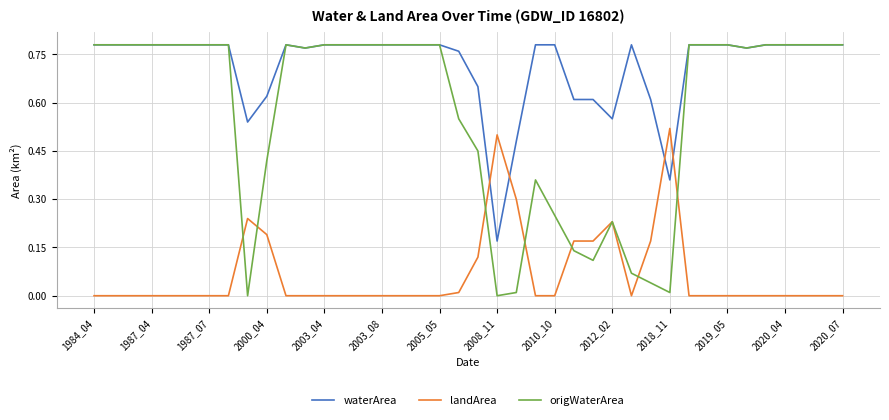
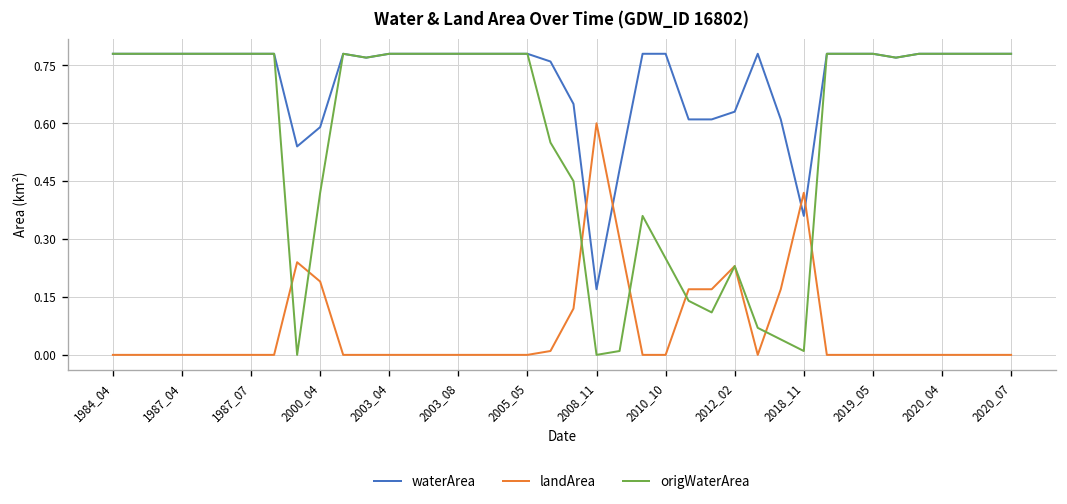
  {
    "waterArea": {
-     "2000_04": 0.62,
+     "2000_04": 0.59,
      "2008_11": 0.17,
      "2010_10": 0.78,
-     "2012_02": 0.55,
+     "2012_02": 0.63,
      "2018_11": 0.36
    },
    "landArea": {
      "1984_04": 0.00,
      "1987_04": 0.00,
      "1987_07": 0.00,
      "2000_04": 0.19,
      "2003_04": 0.00,
      "2003_08": 0.00,
      "2005_05": 0.00,
-     "2008_11": 0.5,
+     "2008_11": 0.6,
      "2010_10": 0.00,
-     "2018_11": 0.52,
+     "2018_11": 0.42,
      "2019_05": 0.00,
      "2020_04": 0.00,
      "2020_07": 0.00
    },
    "origWaterArea": {
      "2000_04": 0.42,
      "2008_11": 0.00,
      "2010_10": 0.25,
      "2018_11": 0.01
    }
  }
